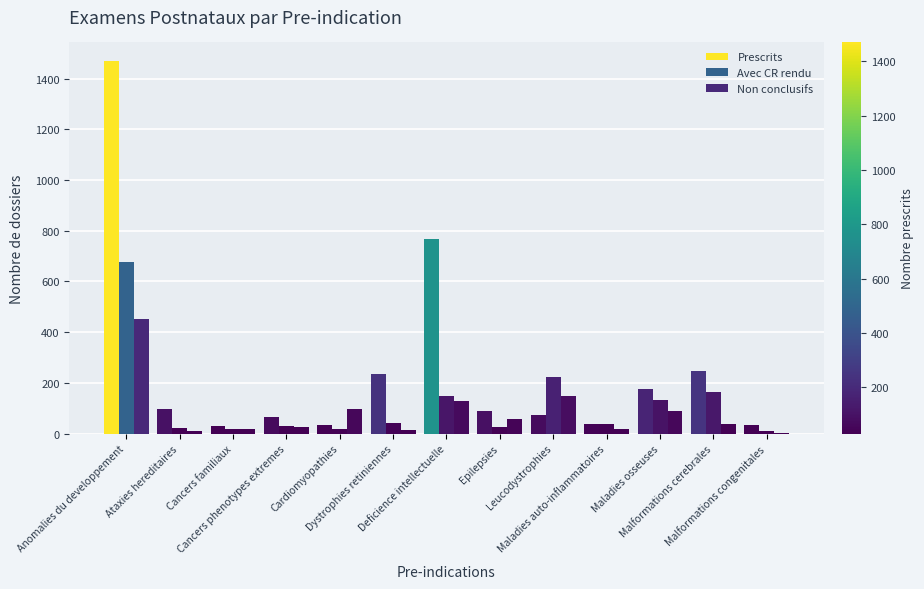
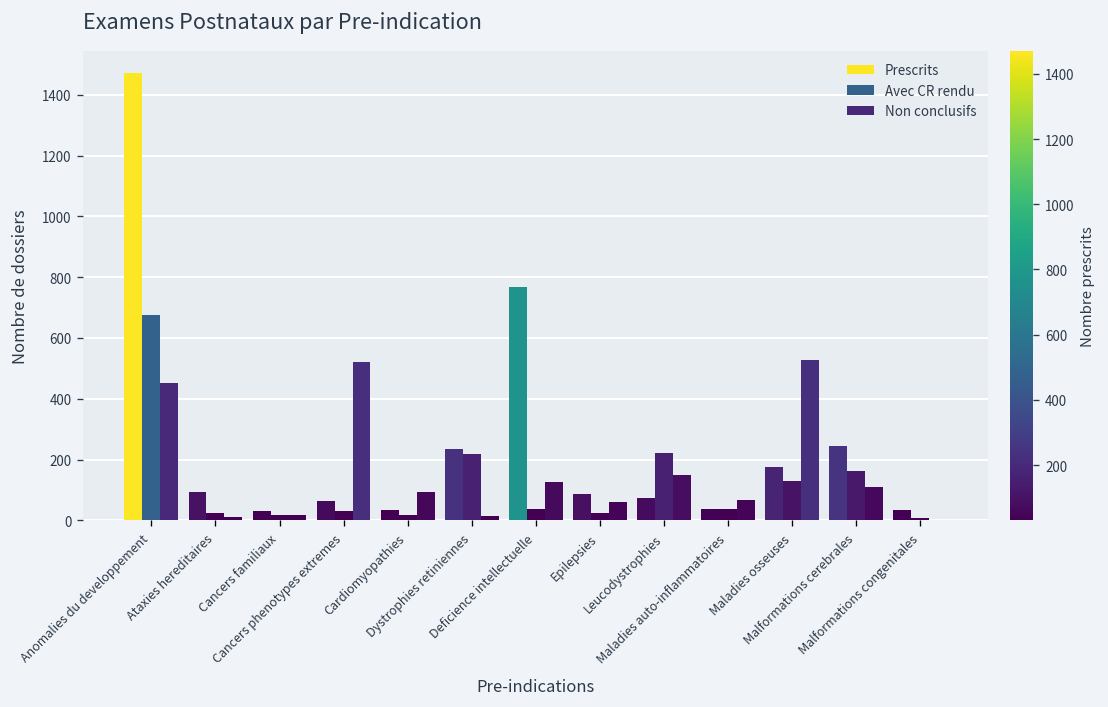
  {
    "Prescrits": {
      "Anomalies du developpement": 1470,
      "Ataxies hereditaires": 100,
      "Cancers familiaux": 30,
      "Cancers phenotypes extremes": 60,
      "Cardiomyopathies": 40,
      "Dystrophies retiniennes": 240,
      "Deficience intellectuelle": 770,
      "Epilepsies": 90,
      "Leucodystrophies": 70,
      "Maladies auto-inflammatoires": 40,
      "Maladies osseuses": 180,
      "Malformations cerebrales": 250,
      "Malformations congenitales": 40
    },
    "Avec CR rendu": {
      "Anomalies du developpement": 680,
      "Ataxies hereditaires": 20,
      "Cancers familiaux": 20,
      "Cancers phenotypes extremes": 30,
      "Cardiomyopathies": 20,
-     "Dystrophies retiniennes": 40,
-     "Deficience intellectuelle": 150,
+     "Dystrophies retiniennes": 220,
+     "Deficience intellectuelle": 40,
      "Epilepsies": 20,
      "Leucodystrophies": 220,
      "Maladies auto-inflammatoires": 40,
      "Maladies osseuses": 130,
      "Malformations cerebrales": 160
    },
    "Non conclusifs": {
      "Anomalies du developpement": 450,
      "Ataxies hereditaires": 10,
      "Cancers familiaux": 20,
-     "Cancers phenotypes extremes": 30,
+     "Cancers phenotypes extremes": 520,
      "Cardiomyopathies": 100,
      "Dystrophies retiniennes": 20,
      "Deficience intellectuelle": 130,
      "Epilepsies": 60,
      "Leucodystrophies": 150,
-     "Maladies auto-inflammatoires": 20,
-     "Maladies osseuses": 90,
-     "Malformations cerebrales": 40
+     "Maladies auto-inflammatoires": 70,
+     "Maladies osseuses": 530,
+     "Malformations cerebrales": 110
    }
  }
